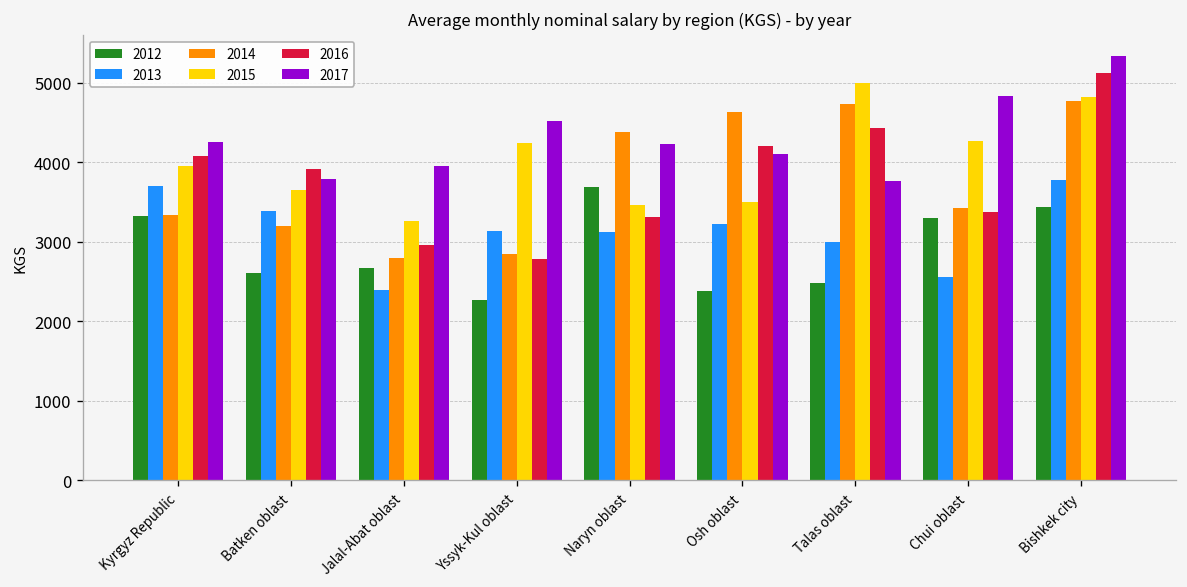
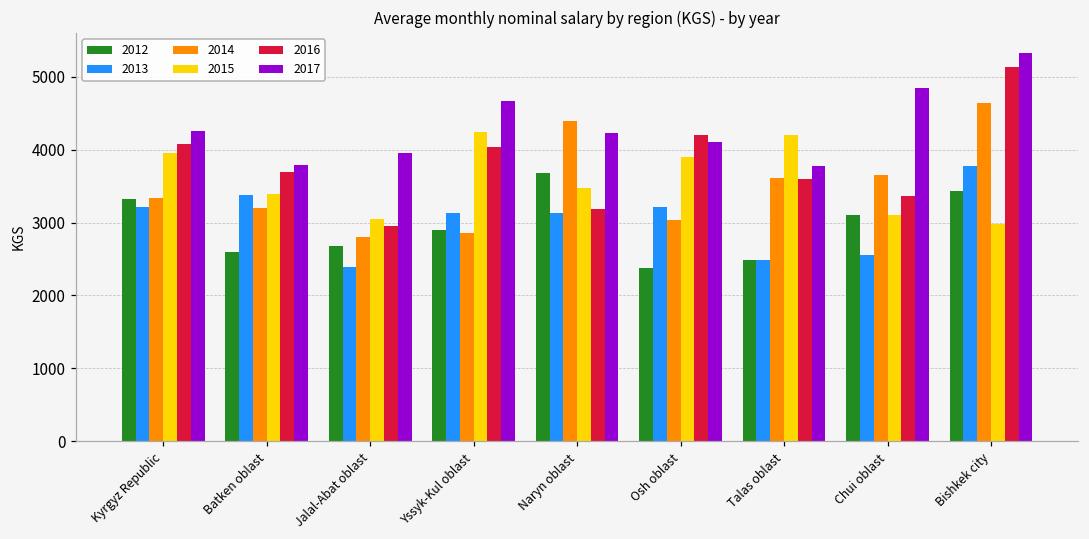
  {
    "2012": {
      "Kyrgyz Republic": 3300,
      "Batken oblast": 2600,
      "Jalal-Abat oblast": 2700,
-     "Yssyk-Kul oblast": 2300,
+     "Yssyk-Kul oblast": 2900,
      "Naryn oblast": 3700,
      "Osh oblast": 2400,
      "Talas oblast": 2500,
-     "Chui oblast": 3300,
+     "Chui oblast": 3100,
      "Bishkek city": 3400
    },
    "2013": {
-     "Kyrgyz Republic": 3700,
+     "Kyrgyz Republic": 3200,
      "Batken oblast": 3400,
      "Jalal-Abat oblast": 2400,
      "Yssyk-Kul oblast": 3100,
      "Naryn oblast": 3100,
      "Osh oblast": 3200,
-     "Talas oblast": 3000,
+     "Talas oblast": 2500,
      "Chui oblast": 2600,
      "Bishkek city": 3800
    },
    "2014": {
      "Kyrgyz Republic": 3300,
      "Batken oblast": 3200,
      "Jalal-Abat oblast": 2800,
      "Yssyk-Kul oblast": 2900,
      "Naryn oblast": 4400,
-     "Osh oblast": 4600,
-     "Talas oblast": 4700,
-     "Chui oblast": 3400,
-     "Bishkek city": 4800
+     "Osh oblast": 3000,
+     "Talas oblast": 3600,
+     "Chui oblast": 3700,
+     "Bishkek city": 4600
    },
    "2015": {
      "Kyrgyz Republic": 4000,
-     "Batken oblast": 3700,
-     "Jalal-Abat oblast": 3300,
+     "Batken oblast": 3400,
+     "Jalal-Abat oblast": 3100,
      "Yssyk-Kul oblast": 4200,
      "Naryn oblast": 3500,
-     "Osh oblast": 3500,
-     "Talas oblast": 5000,
-     "Chui oblast": 4300,
-     "Bishkek city": 4800
+     "Osh oblast": 3900,
+     "Talas oblast": 4200,
+     "Chui oblast": 3100,
+     "Bishkek city": 3000
    },
    "2016": {
      "Kyrgyz Republic": 4100,
-     "Batken oblast": 3900,
+     "Batken oblast": 3700,
      "Jalal-Abat oblast": 3000,
-     "Yssyk-Kul oblast": 2800,
-     "Naryn oblast": 3300,
+     "Yssyk-Kul oblast": 4000,
+     "Naryn oblast": 3200,
      "Osh oblast": 4200,
-     "Talas oblast": 4400,
+     "Talas oblast": 3600,
      "Chui oblast": 3400,
      "Bishkek city": 5100
    },
    "2017": {
      "Kyrgyz Republic": 4300,
      "Batken oblast": 3800,
      "Jalal-Abat oblast": 4000,
-     "Yssyk-Kul oblast": 4500,
+     "Yssyk-Kul oblast": 4700,
      "Naryn oblast": 4200,
      "Osh oblast": 4100,
      "Talas oblast": 3800,
      "Chui oblast": 4800,
      "Bishkek city": 5300
    }
  }
